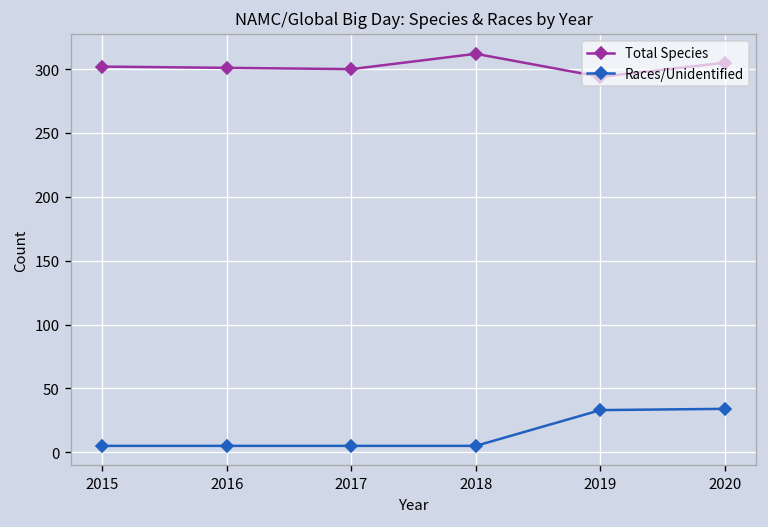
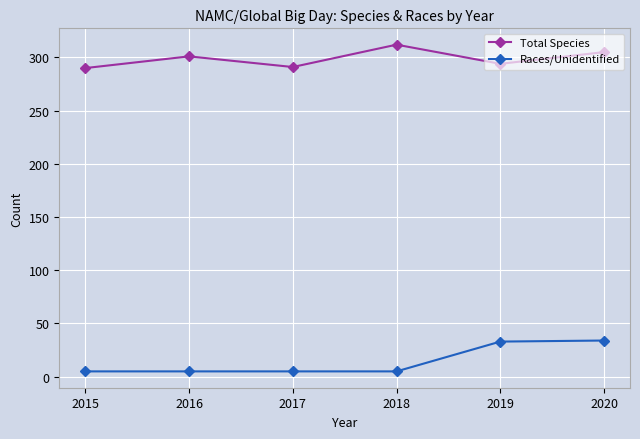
  {
    "Total Species": {
-     "2015": 302,
+     "2015": 290,
      "2016": 301,
-     "2017": 300,
+     "2017": 291,
      "2018": 312
    },
    "Races/Unidentified": {
      "2015": 5,
      "2016": 5,
      "2017": 5,
      "2018": 5,
      "2019": 33,
      "2020": 34
    }
  }
